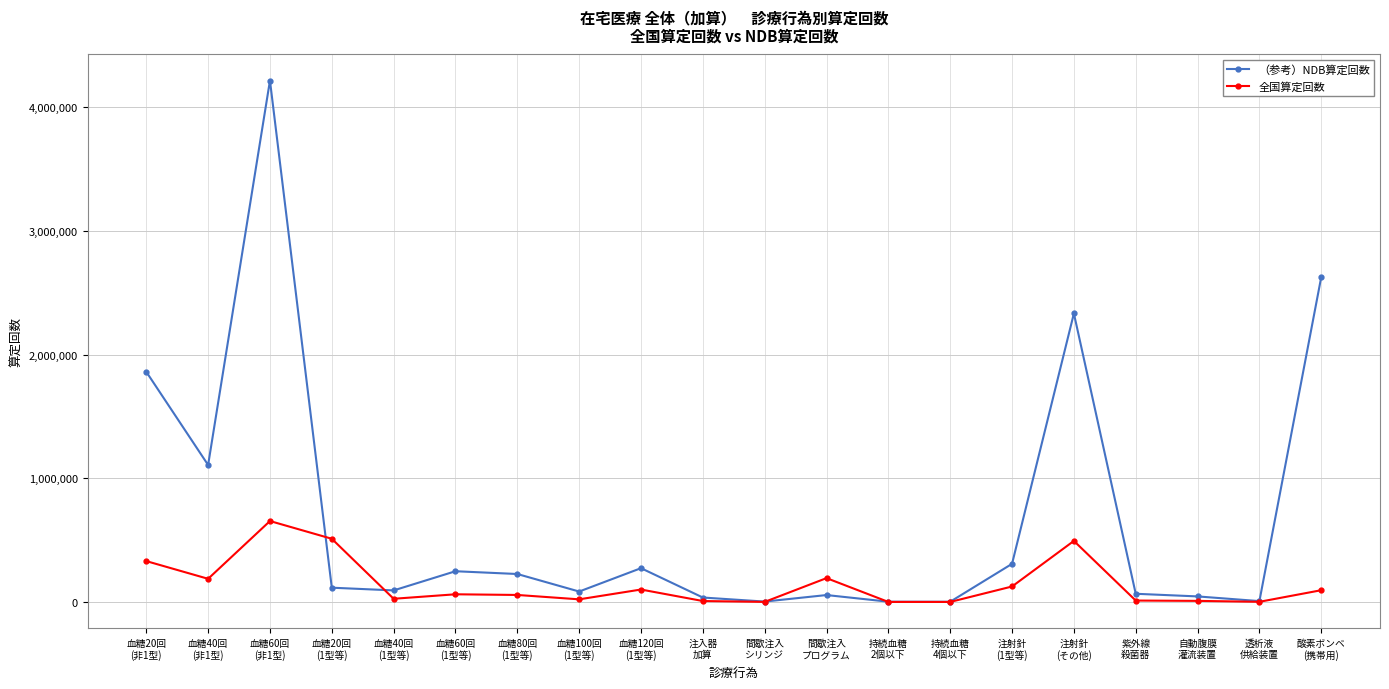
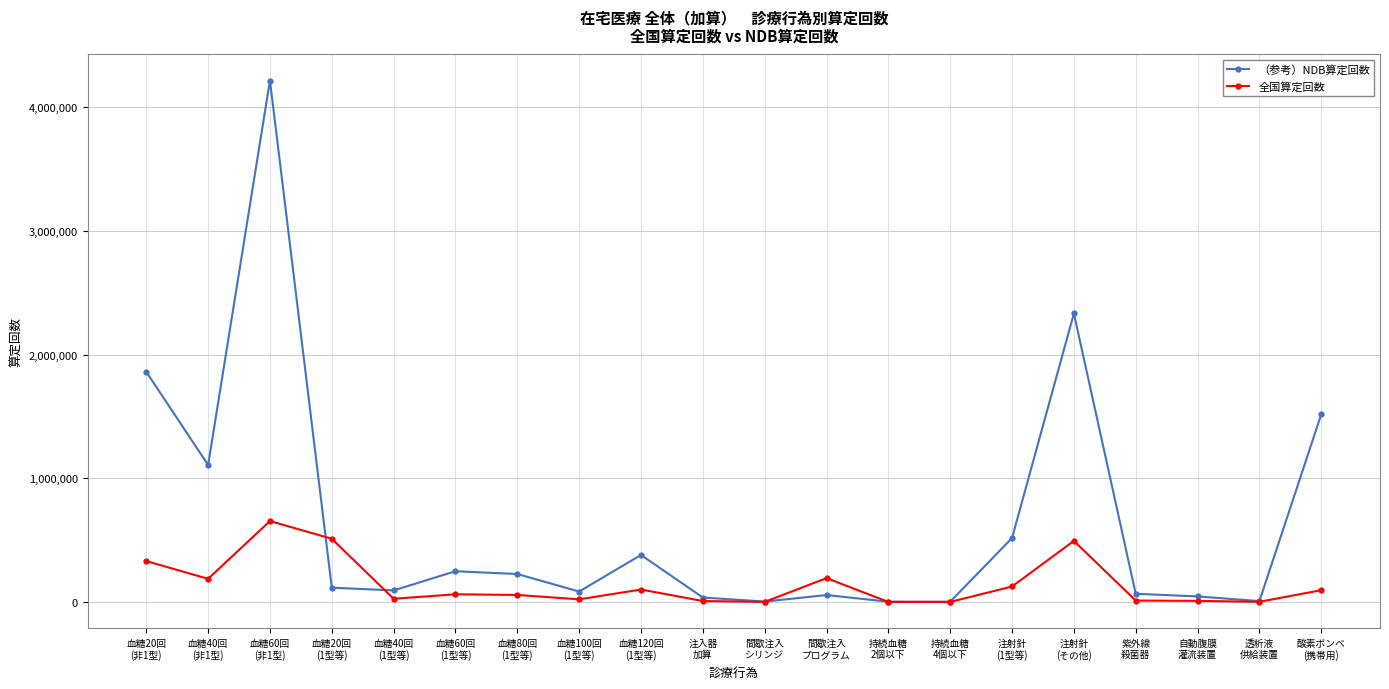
  {
    "（参考）NDB算定回数": {
      "血糖20回 (非1型)": "1,860,000",
      "血糖40回 (非1型)": "1,110,000",
      "血糖60回 (非1型)": "4,220,000",
      "血糖20回 (1型等)": "120,000",
      "血糖40回 (1型等)": "90,000",
      "血糖60回 (1型等)": "250,000",
      "血糖80回 (1型等)": "230,000",
      "血糖100回 (1型等)": "90,000",
-     "血糖120回 (1型等)": "270,000",
+     "血糖120回 (1型等)": "380,000",
      "注入器 加算": "40,000",
      "間歇注入 プログラム": "60,000",
-     "注射針 (1型等)": "310,000",
+     "注射針 (1型等)": "520,000",
      "注射針 (その他)": "2,330,000",
      "紫外線 殺菌器": "70,000",
      "自動腹膜 灌流装置": "50,000",
-     "酸素ボンベ (携帯用)": "2,630,000"
+     "酸素ボンベ (携帯用)": "1,520,000"
    },
    "全国算定回数": {
      "血糖20回 (非1型)": "330,000",
      "血糖40回 (非1型)": "190,000",
      "血糖60回 (非1型)": "650,000",
      "血糖20回 (1型等)": "510,000",
      "血糖40回 (1型等)": "30,000",
      "血糖60回 (1型等)": "60,000",
      "血糖80回 (1型等)": "60,000",
      "血糖100回 (1型等)": "20,000",
      "血糖120回 (1型等)": "100,000",
      "注入器 加算": "10,000",
      "間歇注入 プログラム": "190,000",
      "注射針 (1型等)": "130,000",
      "注射針 (その他)": "490,000",
      "紫外線 殺菌器": "10,000",
      "自動腹膜 灌流装置": "10,000",
      "酸素ボンベ (携帯用)": "100,000"
    }
  }
